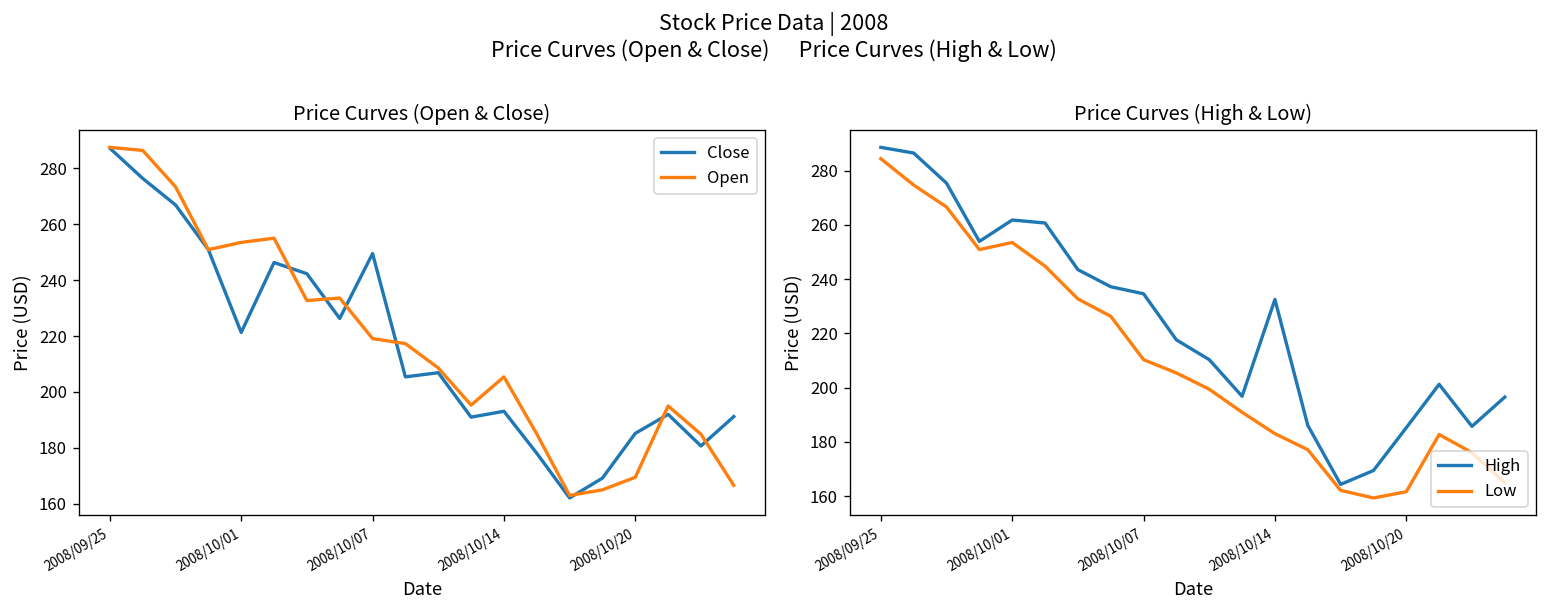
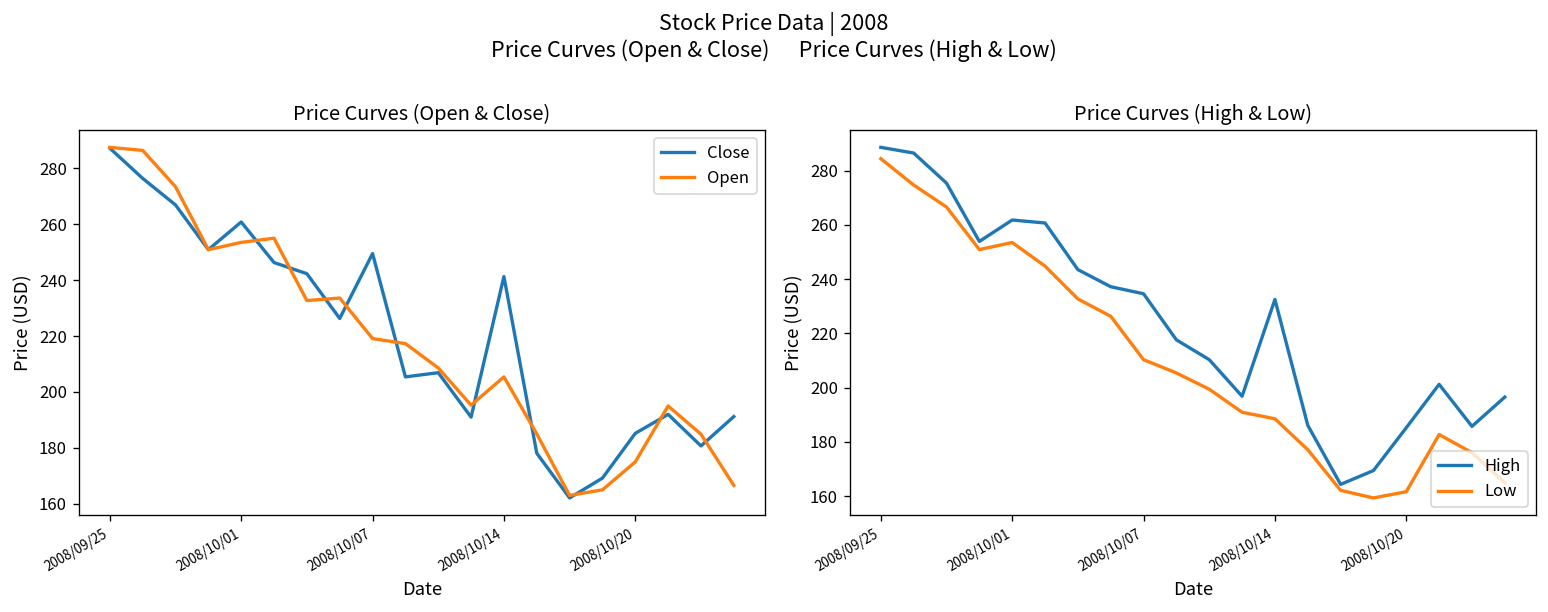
  {
    "Price Curves (Open & Close)": {
      "Close": {
-       "2008/10/01": 221,
+       "2008/10/01": 261,
        "2008/10/07": 250,
-       "2008/10/14": 193,
+       "2008/10/14": 241,
        "2008/10/20": 185
      },
      "Open": {
        "2008/10/01": 254,
        "2008/10/07": 219,
        "2008/10/14": 205,
-       "2008/10/20": 170
+       "2008/10/20": 175
      }
    },
    "Price Curves (High & Low)": {
      "High": {
        "2008/09/25": 289,
        "2008/10/01": 262,
        "2008/10/07": 235,
        "2008/10/14": 233,
        "2008/10/20": 185
      },
      "Low": {
        "2008/09/25": 284,
        "2008/10/01": 254,
        "2008/10/07": 210,
-       "2008/10/14": 183,
+       "2008/10/14": 189,
        "2008/10/20": 162
      }
    }
  }
